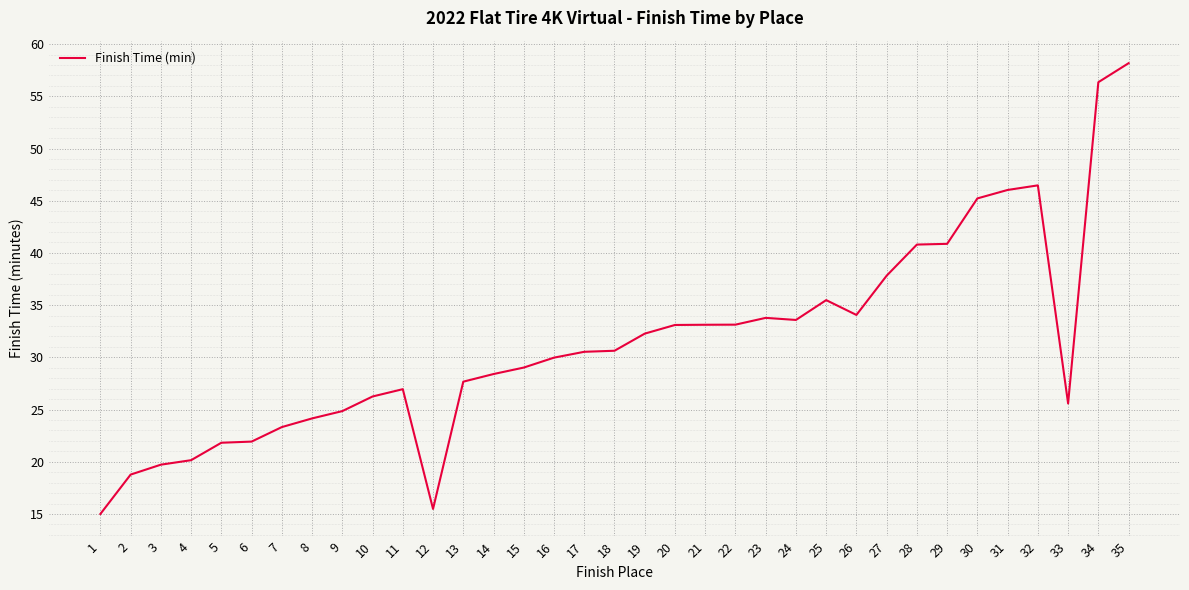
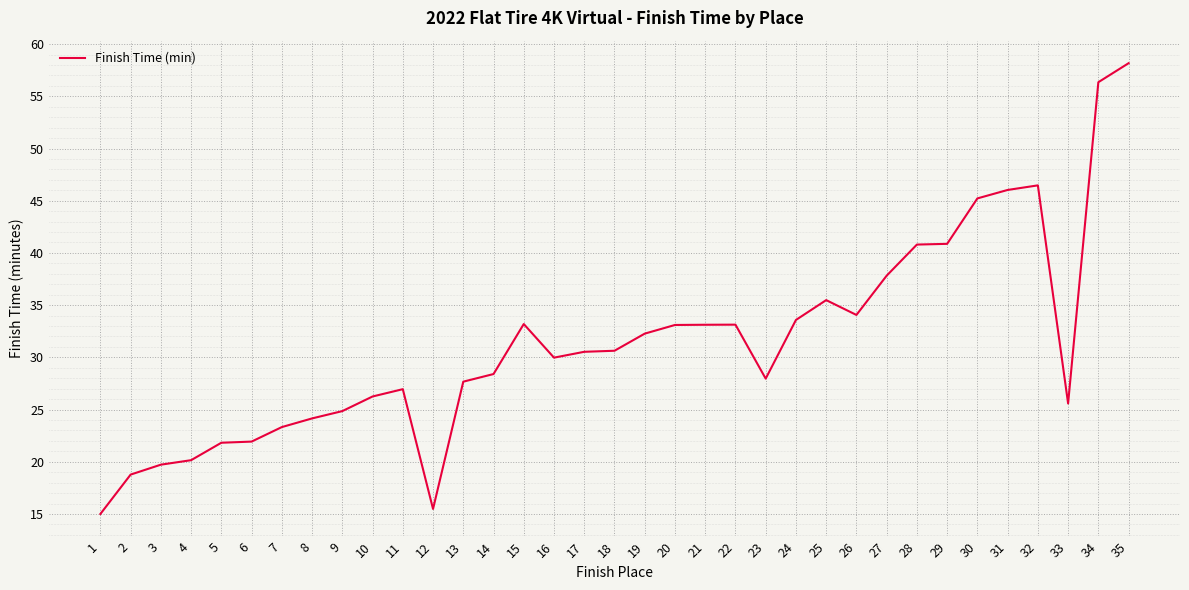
  {
    "1": 15.0,
    "2": 18.8,
    "3": 19.7,
    "4": 20.2,
    "5": 21.8,
    "6": 21.9,
    "7": 23.3,
    "8": 24.2,
    "9": 24.9,
    "10": 26.3,
    "11": 27.0,
    "12": 15.5,
    "13": 27.7,
    "14": 28.4,
-   "15": 29.0,
+   "15": 33.2,
    "16": 30.0,
    "17": 30.5,
    "18": 30.6,
    "19": 32.3,
    "20": 33.1,
    "21": 33.1,
    "22": 33.1,
-   "23": 33.8,
+   "23": 28.0,
    "24": 33.6,
    "25": 35.5,
    "26": 34.1,
    "27": 37.8,
    "28": 40.8,
    "29": 40.9,
    "30": 45.2,
    "31": 46.0,
    "32": 46.5,
    "33": 25.6,
    "34": 56.4,
    "35": 58.2
  }
